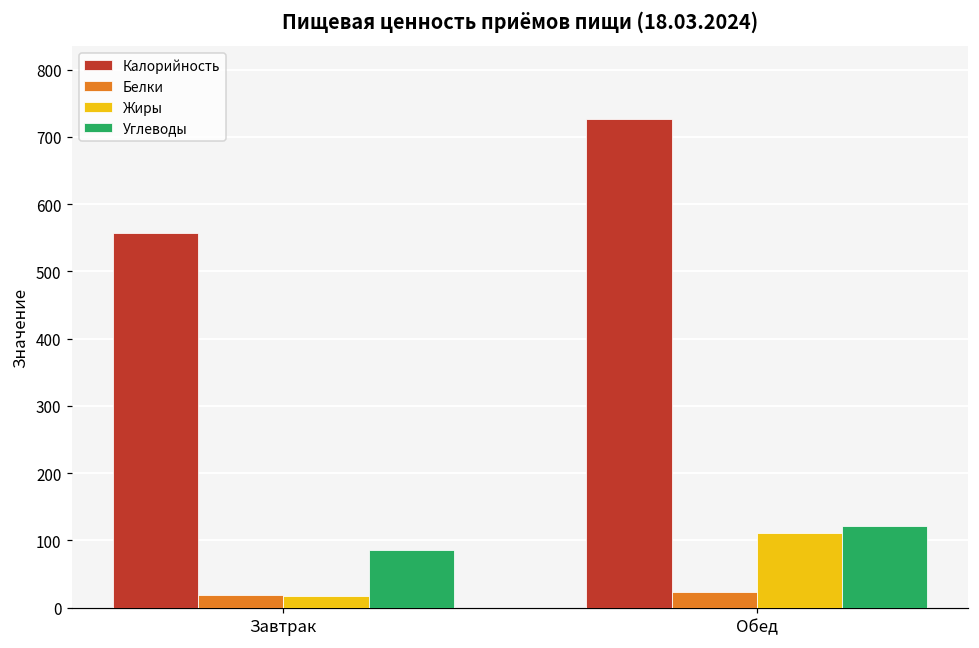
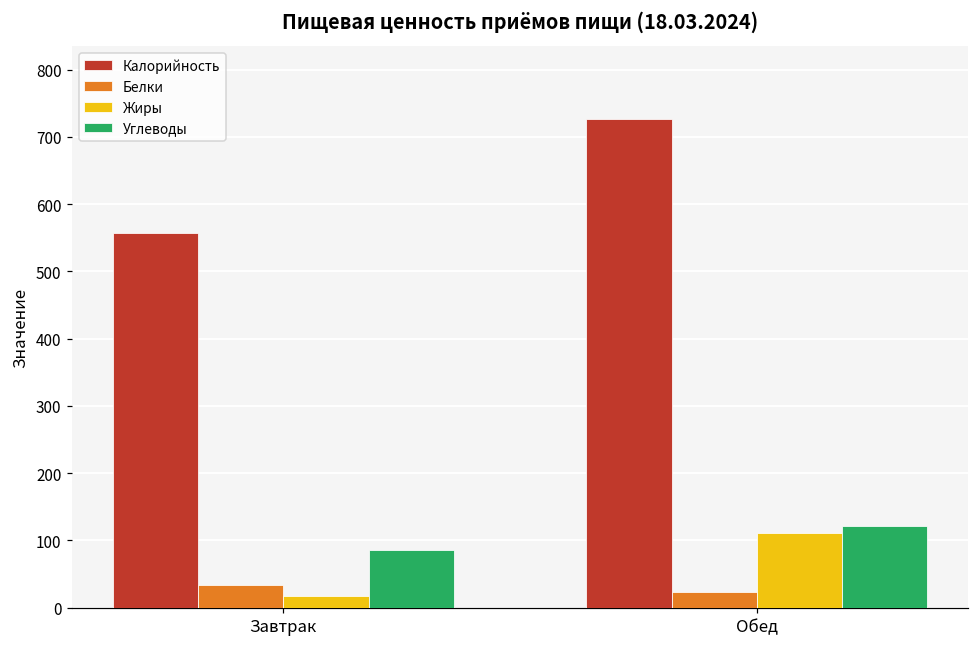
  {
    "Калорийность": {
      "Завтрак": 560,
      "Обед": 730
    },
    "Белки": {
-     "Завтрак": 20,
+     "Завтрак": 30,
      "Обед": 20
    },
    "Жиры": {
      "Завтрак": 20,
      "Обед": 110
    },
    "Углеводы": {
      "Завтрак": 90,
      "Обед": 120
    }
  }
